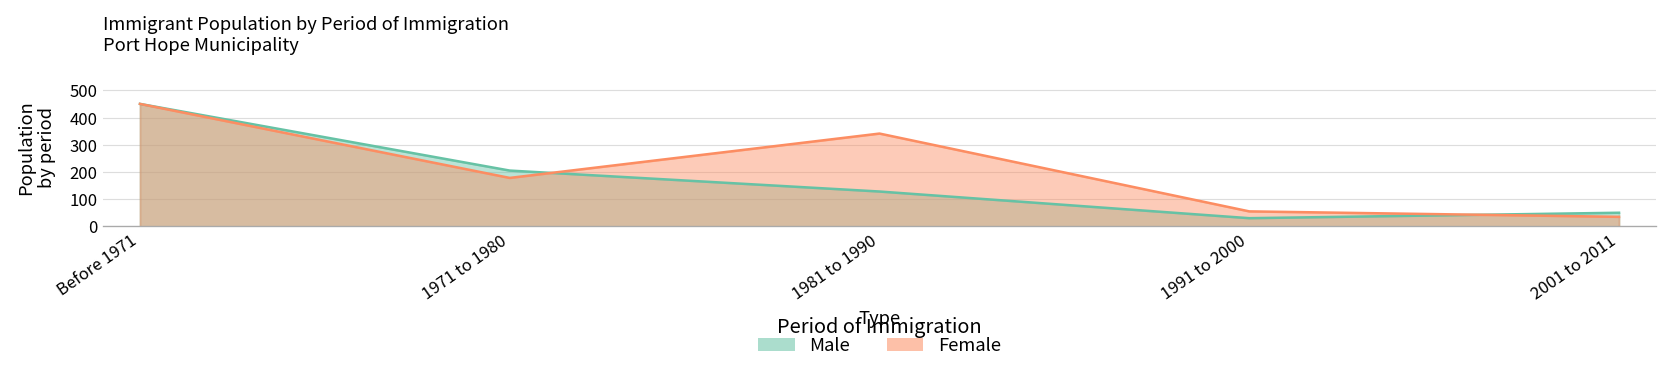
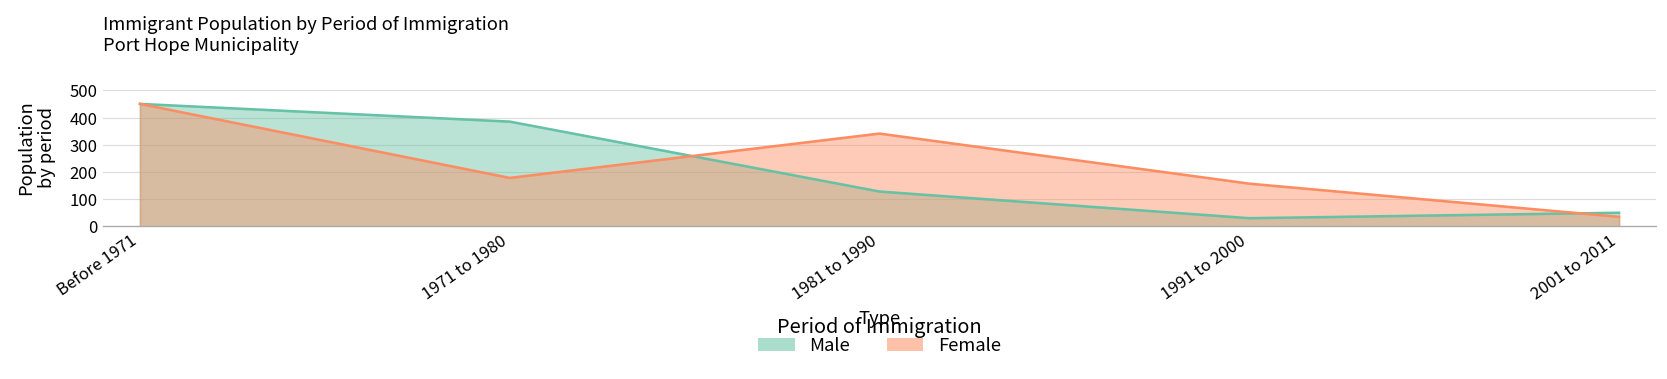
  {
    "Male": {
-     "1971 to 1980": 210,
+     "1971 to 1980": 390,
      "1981 to 1990": 130,
      "1991 to 2000": 30,
      "2001 to 2011": 50
    },
    "Female": {
      "1971 to 1980": 180,
      "1981 to 1990": 340,
-     "1991 to 2000": 60,
+     "1991 to 2000": 160,
      "2001 to 2011": 40
    }
  }
